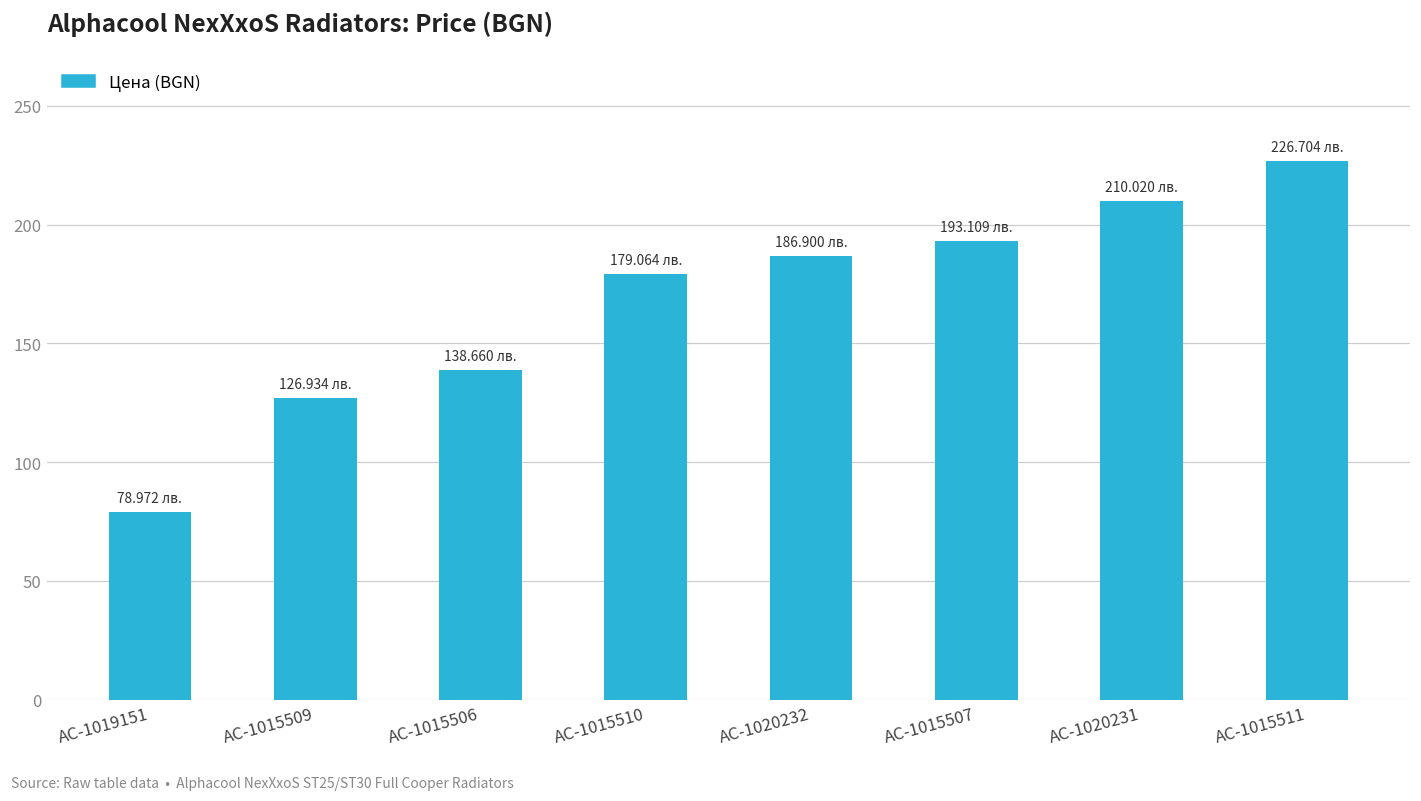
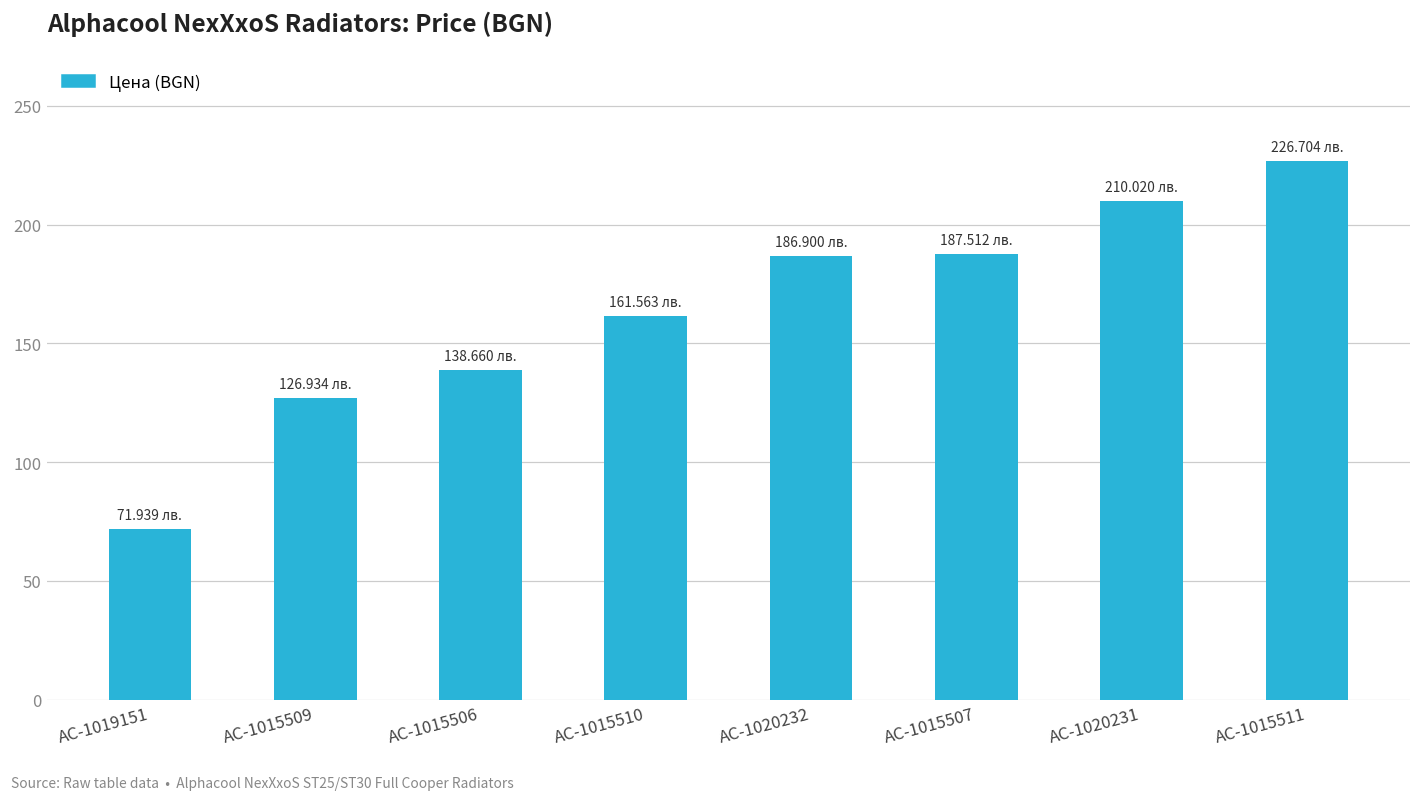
  {
-   "AC-1019151": 78.972,
+   "AC-1019151": 71.939,
    "AC-1015509": 126.934,
    "AC-1015506": 138.660,
-   "AC-1015510": 179.064,
+   "AC-1015510": 161.563,
    "AC-1020232": 186.900,
-   "AC-1015507": 193.109,
+   "AC-1015507": 187.512,
    "AC-1020231": 210.020,
    "AC-1015511": 226.704
  }
